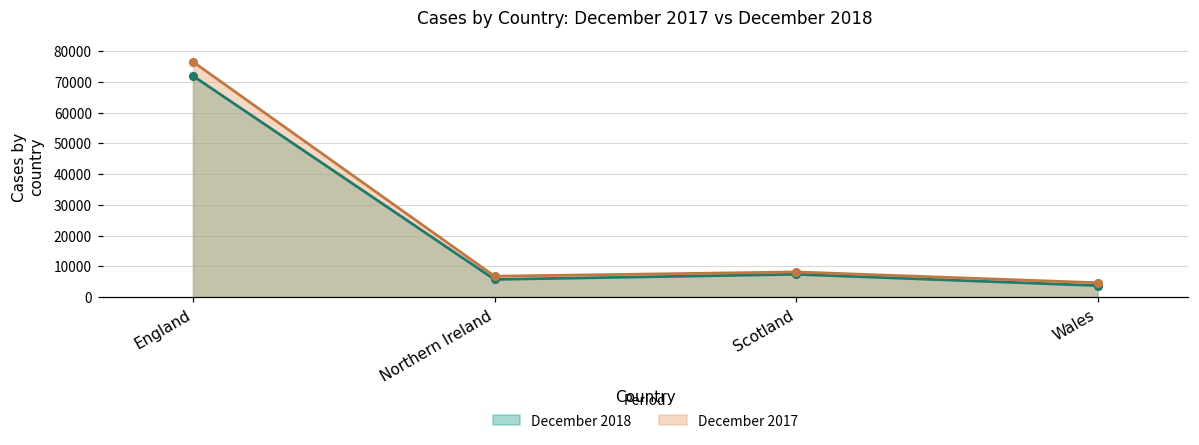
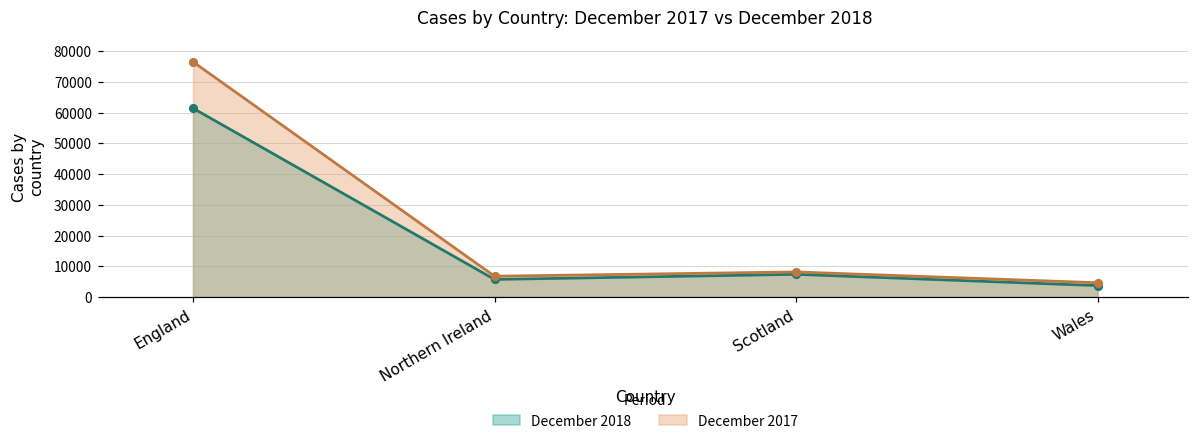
  {
    "December 2018": {
-     "England": 72000,
+     "England": 61000,
      "Northern Ireland": 6000,
      "Wales": 4000
    },
    "December 2017": {
      "England": 77000,
      "Northern Ireland": 7000,
      "Wales": 5000
    }
  }
